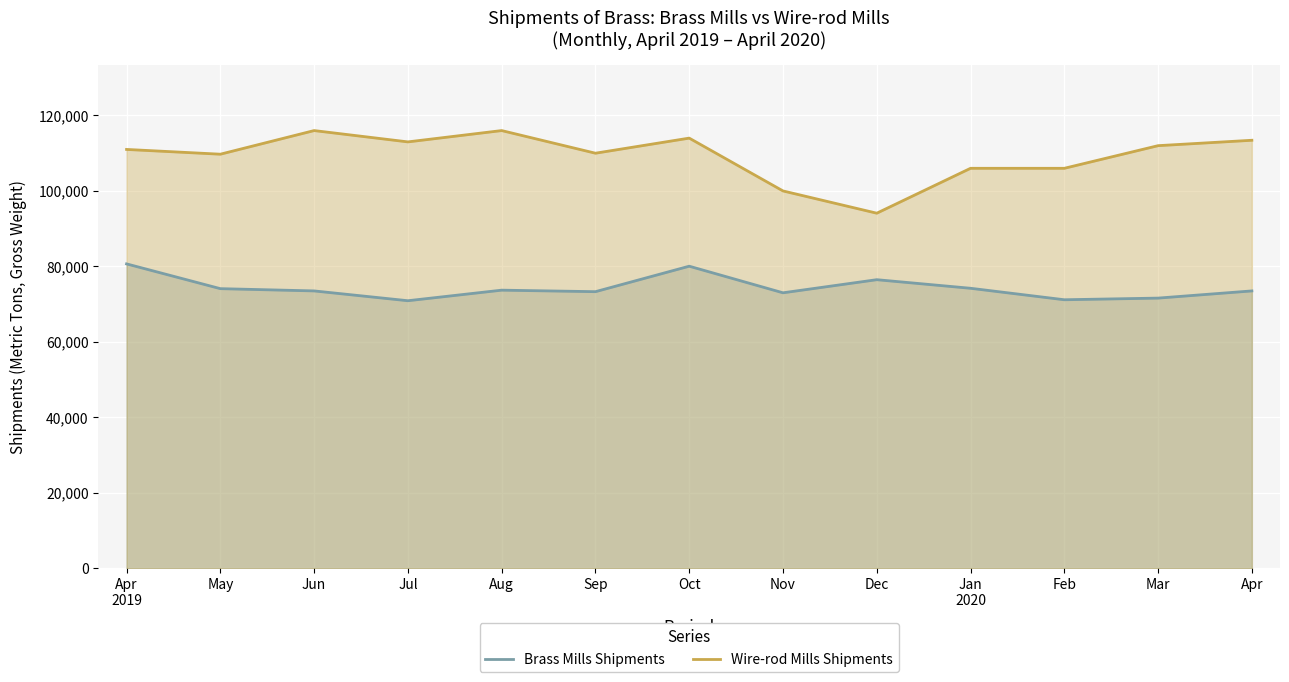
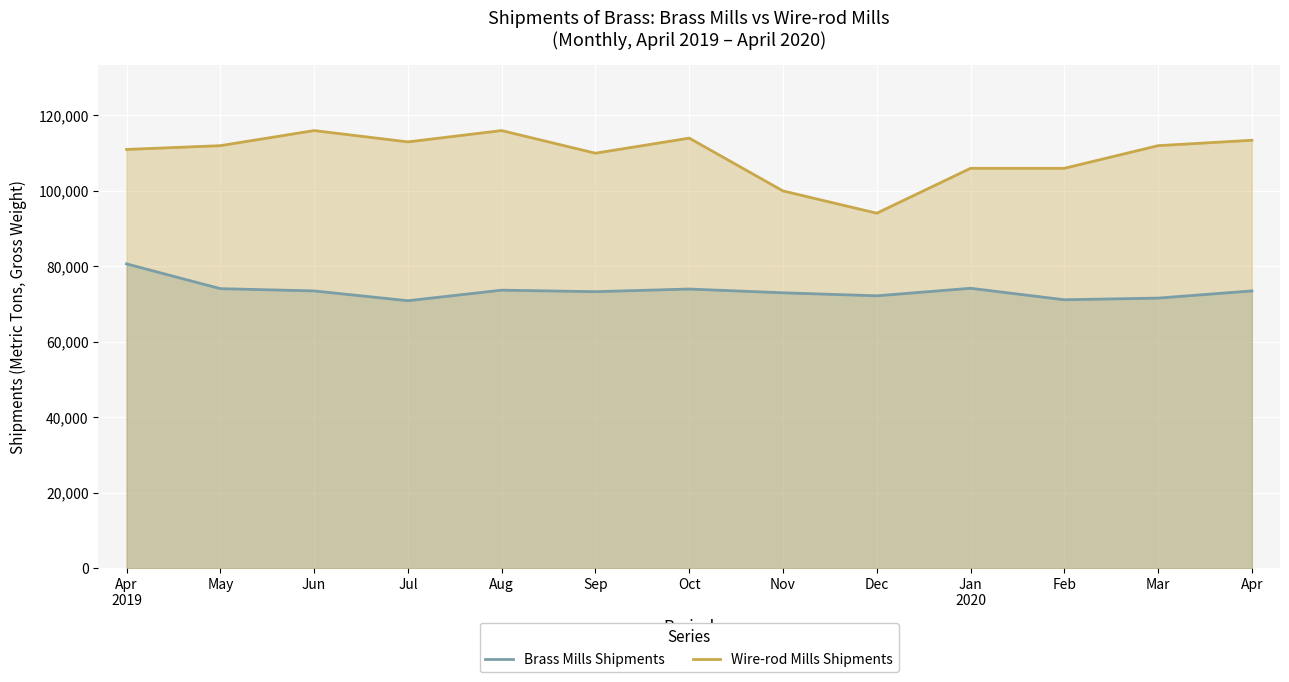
  {
    "Brass Mills Shipments": {
      "Apr 2019": "81,000",
      "May": "74,000",
      "Jun": "74,000",
      "Jul": "71,000",
      "Aug": "74,000",
      "Sep": "73,000",
-     "Oct": "80,000",
+     "Oct": "74,000",
      "Nov": "73,000",
-     "Dec": "76,000",
+     "Dec": "72,000",
      "Jan 2020": "74,000",
      "Feb": "71,000",
      "Mar": "72,000",
      "Apr": "74,000"
    },
    "Wire-rod Mills Shipments": {
      "Apr 2019": "111,000",
-     "May": "110,000",
+     "May": "112,000",
      "Jun": "116,000",
      "Jul": "113,000",
      "Aug": "116,000",
      "Sep": "110,000",
      "Oct": "114,000",
      "Nov": "100,000",
      "Dec": "94,000",
      "Jan 2020": "106,000",
      "Feb": "106,000",
      "Mar": "112,000",
      "Apr": "113,000"
    }
  }
